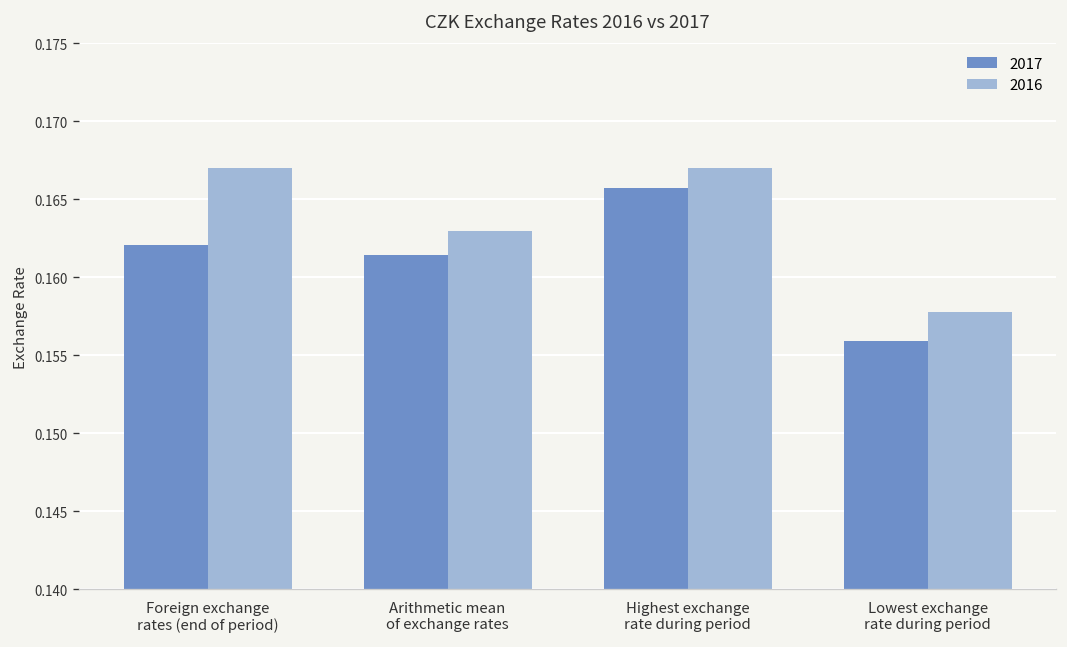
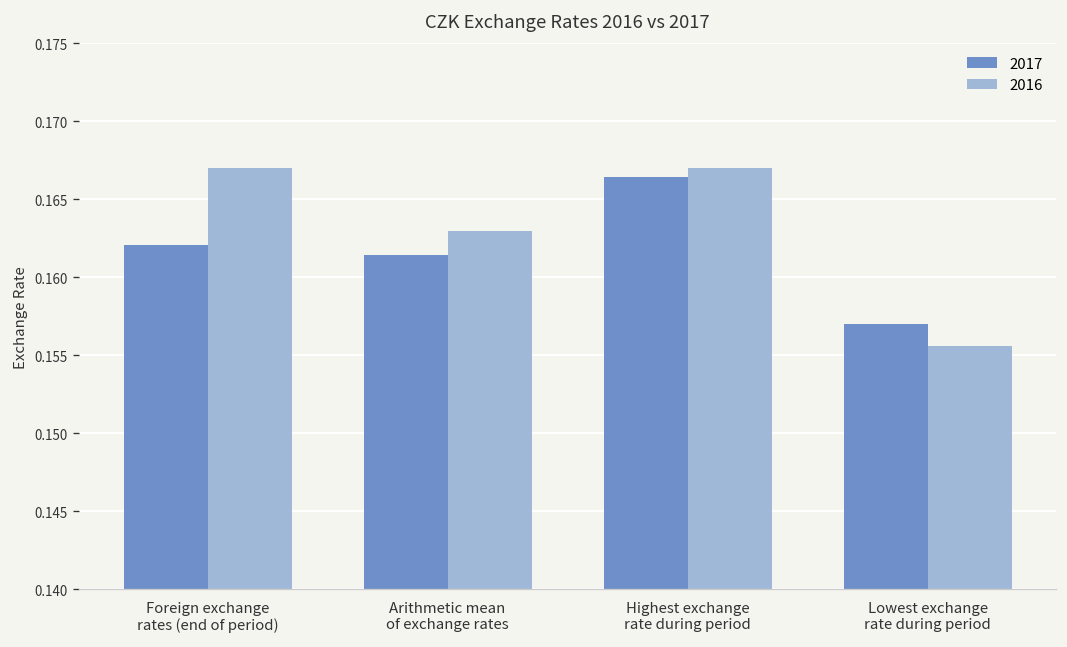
  {
    "2017": {
      "Foreign exchange rates (end of period)": 0.1621,
      "Arithmetic mean of exchange rates": 0.1614,
-     "Highest exchange rate during period": 0.1657,
-     "Lowest exchange rate during period": 0.1559
+     "Highest exchange rate during period": 0.1664,
+     "Lowest exchange rate during period": 0.1570
    },
    "2016": {
      "Foreign exchange rates (end of period)": 0.1670,
      "Arithmetic mean of exchange rates": 0.1630,
      "Highest exchange rate during period": 0.1670,
-     "Lowest exchange rate during period": 0.1578
+     "Lowest exchange rate during period": 0.1556
    }
  }
